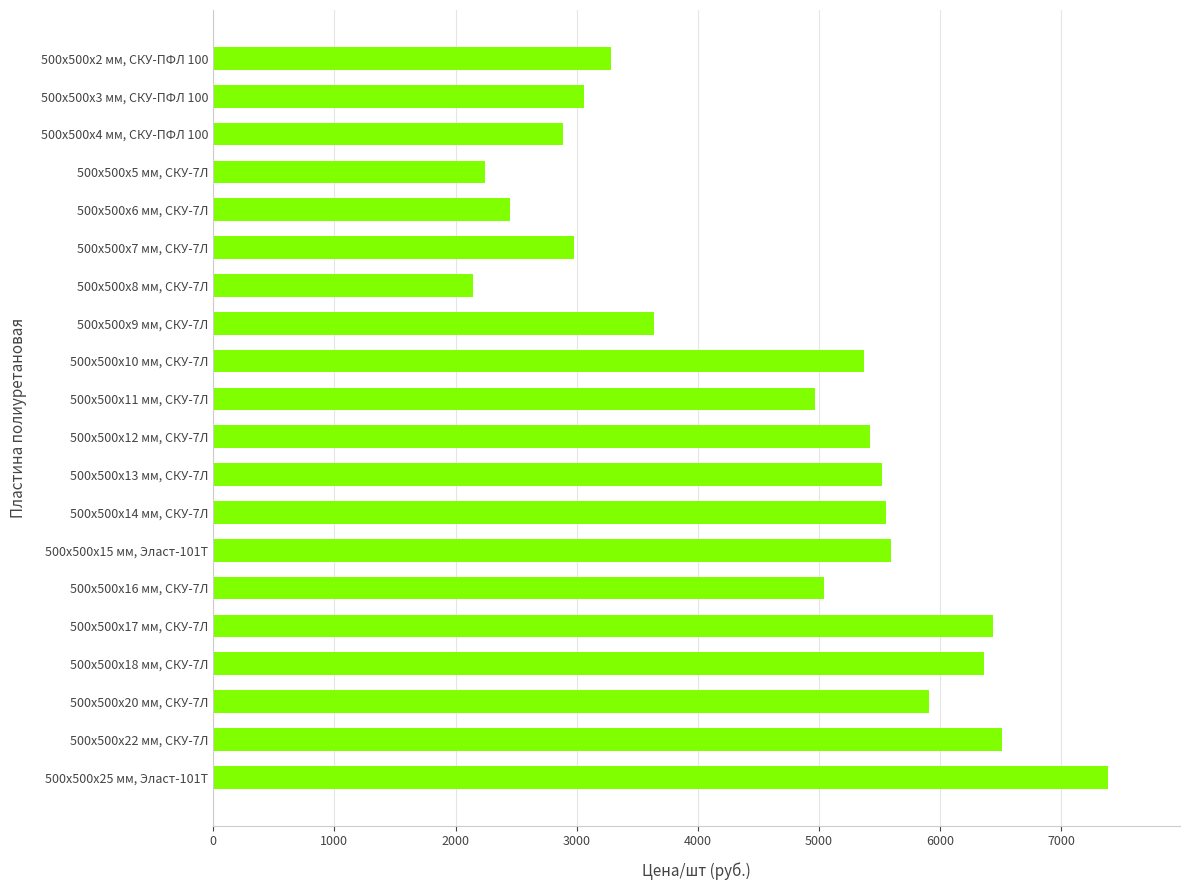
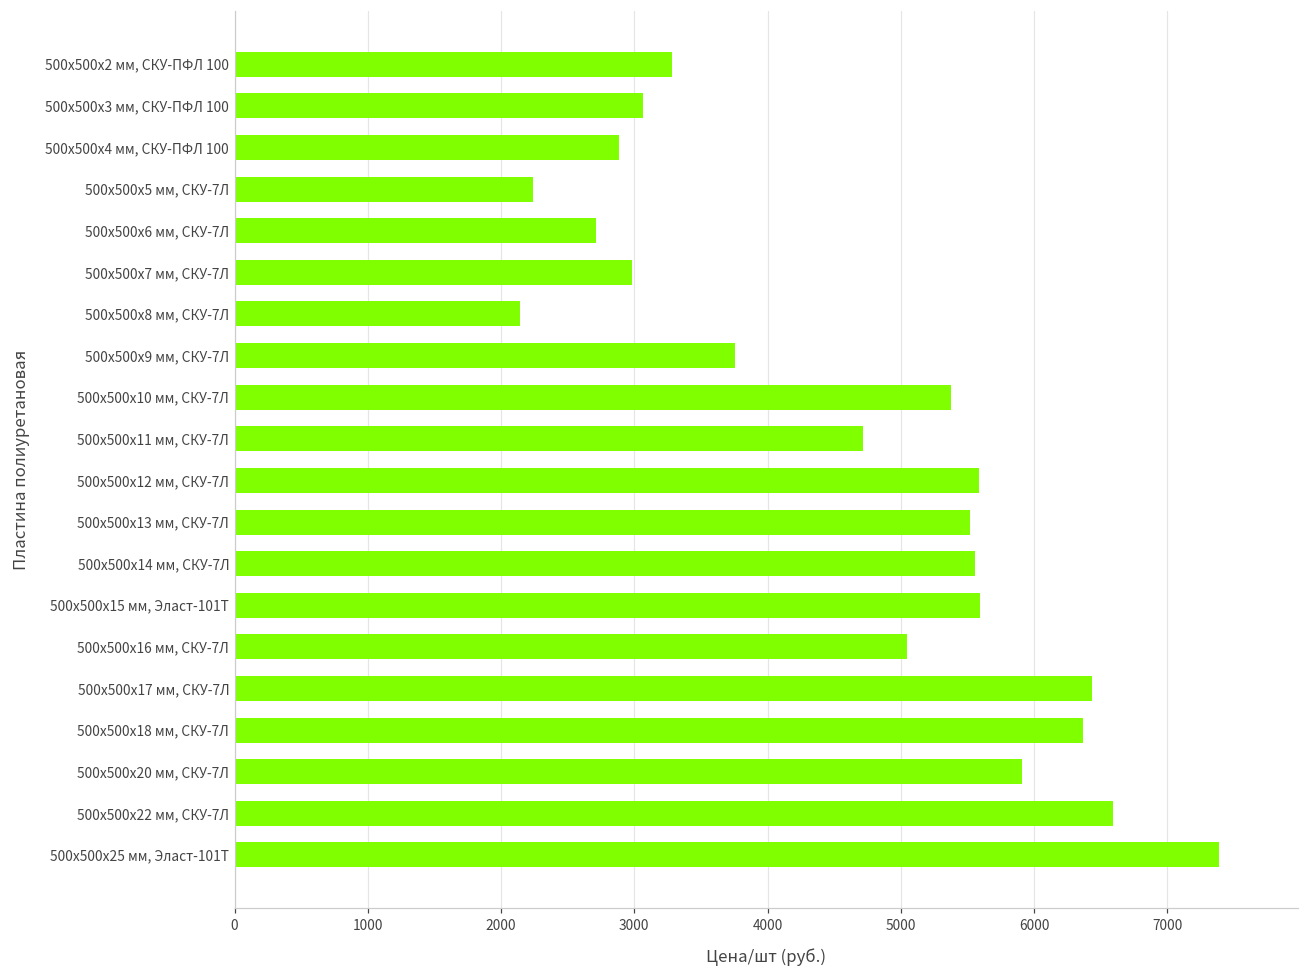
  {
    "500х500х2 мм, СКУ-ПФЛ 100": 3280,
    "500х500х3 мм, СКУ-ПФЛ 100": 3060,
    "500х500х4 мм, СКУ-ПФЛ 100": 2890,
    "500х500х5 мм, СКУ-7Л": 2240,
-   "500х500х6 мм, СКУ-7Л": 2450,
+   "500х500х6 мм, СКУ-7Л": 2710,
    "500х500х7 мм, СКУ-7Л": 2980,
    "500х500х8 мм, СКУ-7Л": 2150,
-   "500х500х9 мм, СКУ-7Л": 3640,
+   "500х500х9 мм, СКУ-7Л": 3760,
    "500х500х10 мм, СКУ-7Л": 5380,
-   "500х500х11 мм, СКУ-7Л": 4970,
-   "500х500х12 мм, СКУ-7Л": 5420,
+   "500х500х11 мм, СКУ-7Л": 4720,
+   "500х500х12 мм, СКУ-7Л": 5590,
    "500х500х13 мм, СКУ-7Л": 5520,
    "500х500х14 мм, СКУ-7Л": 5560,
    "500х500х15 мм, Эласт-101Т": 5600,
    "500х500х16 мм, СКУ-7Л": 5050,
    "500х500х17 мм, СКУ-7Л": 6440,
    "500х500х18 мм, СКУ-7Л": 6370,
    "500х500х20 мм, СКУ-7Л": 5910,
-   "500х500х22 мм, СКУ-7Л": 6510,
+   "500х500х22 мм, СКУ-7Л": 6590,
    "500х500х25 мм, Эласт-101Т": 7390
  }
